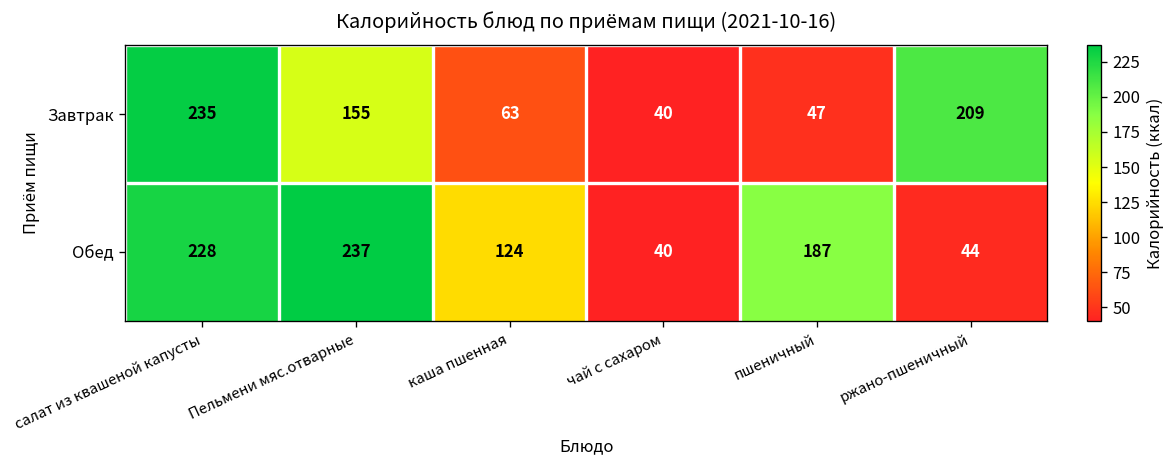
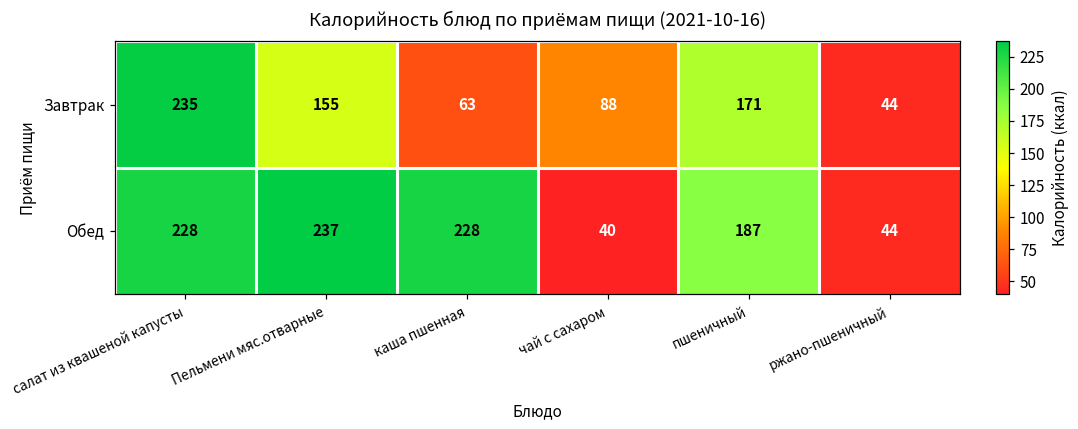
  {
    "Завтрак": {
      "салат из квашеной капусты": 235,
      "Пельмени мяс.отварные": 155,
      "каша пшенная": 63,
-     "чай с сахаром": 40,
-     "пшеничный": 47,
-     "ржано-пшеничный": 209
+     "чай с сахаром": 88,
+     "пшеничный": 171,
+     "ржано-пшеничный": 44
    },
    "Обед": {
      "салат из квашеной капусты": 228,
      "Пельмени мяс.отварные": 237,
-     "каша пшенная": 124,
+     "каша пшенная": 228,
      "чай с сахаром": 40,
      "пшеничный": 187,
      "ржано-пшеничный": 44
    }
  }
